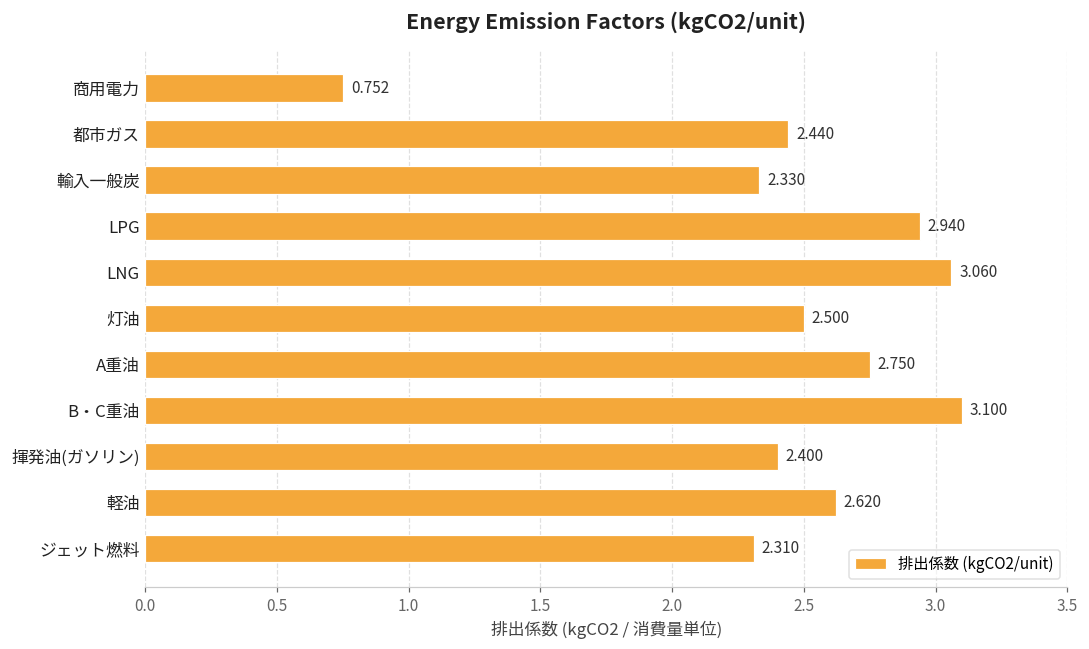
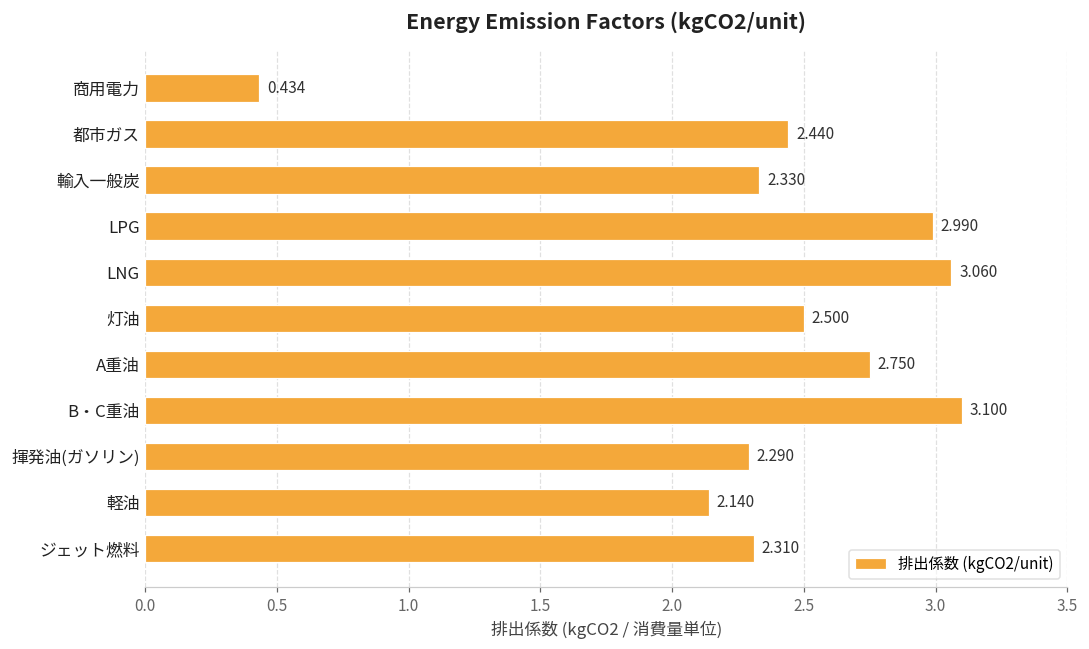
  {
-   "商用電力": 0.752,
+   "商用電力": 0.434,
    "都市ガス": 2.440,
    "輸入一般炭": 2.330,
-   "LPG": 2.940,
+   "LPG": 2.990,
    "LNG": 3.060,
    "灯油": 2.500,
    "A重油": 2.750,
    "B・C重油": 3.100,
-   "揮発油(ガソリン)": 2.400,
-   "軽油": 2.620,
+   "揮発油(ガソリン)": 2.290,
+   "軽油": 2.140,
    "ジェット燃料": 2.310
  }
